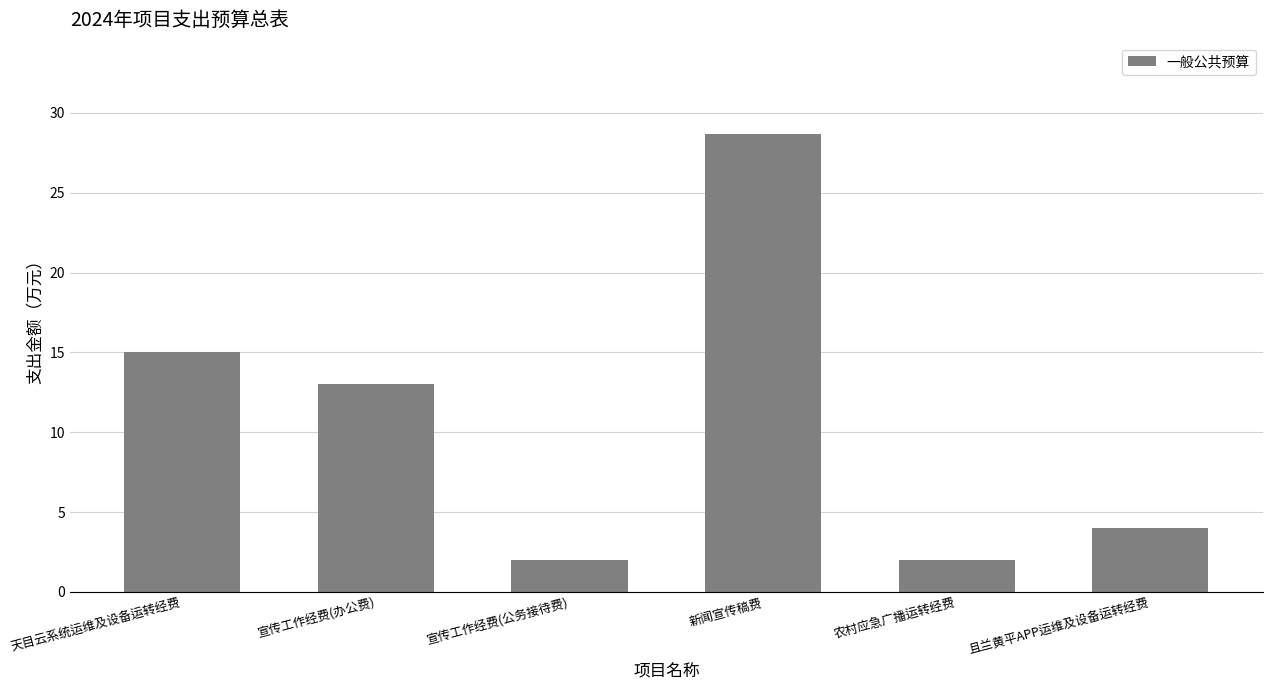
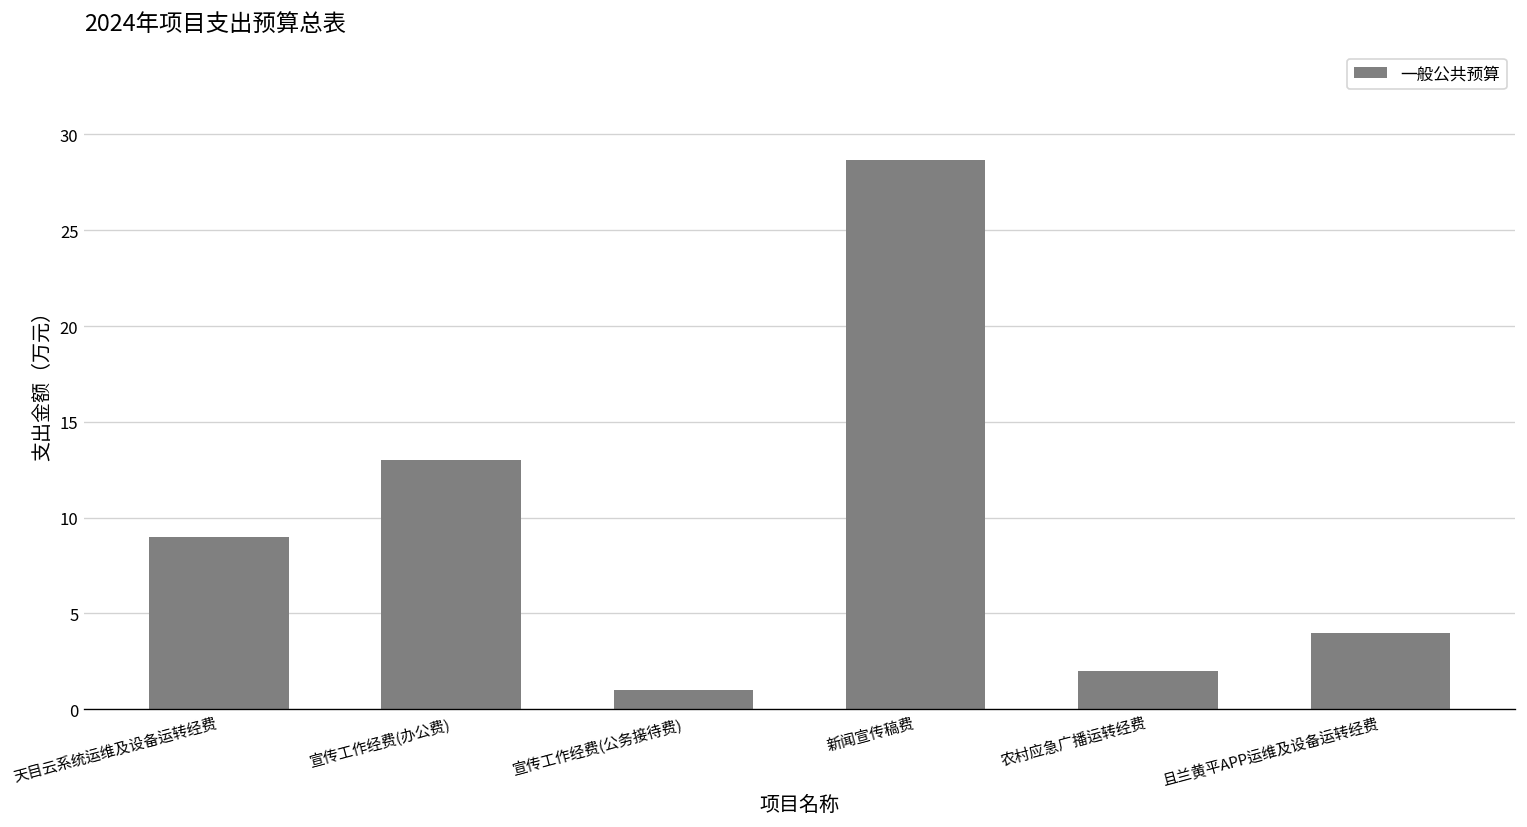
  {
-   "天目云系统运维及设备运转经费": 15,
+   "天目云系统运维及设备运转经费": 9,
    "宣传工作经费(办公费)": 13,
-   "宣传工作经费(公务接待费)": 2,
+   "宣传工作经费(公务接待费)": 1,
    "新闻宣传稿费": 28.7,
    "农村应急广播运转经费": 2,
    "且兰黄平APP运维及设备运转经费": 4
  }
